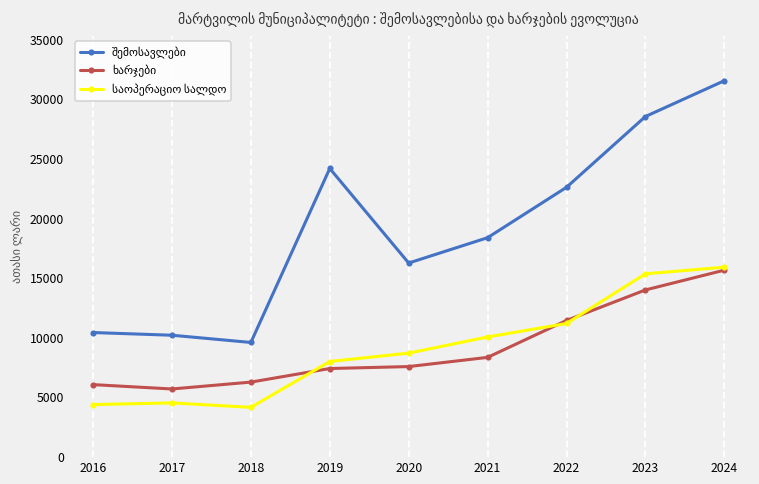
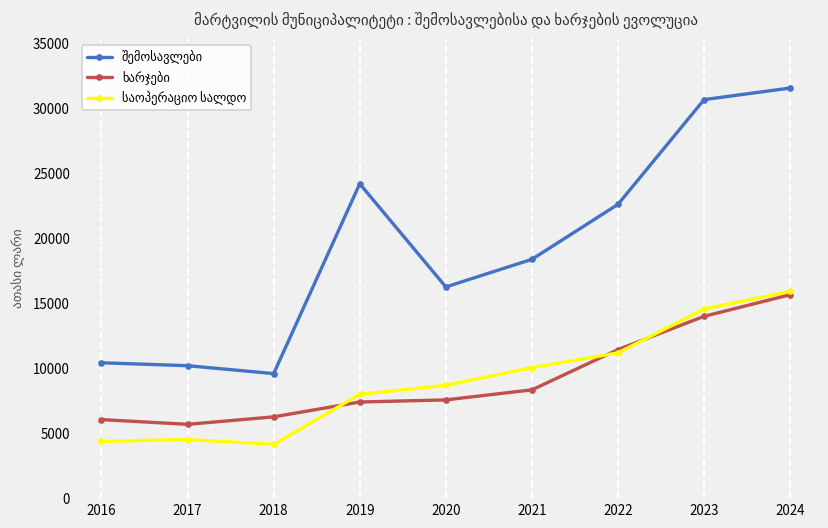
  {
    "შემოსავლები": {
      "2016": 10400,
      "2017": 10200,
      "2018": 9600,
      "2019": 24200,
      "2020": 16300,
      "2021": 18400,
      "2022": 22600,
-     "2023": 28600,
+     "2023": 30700,
      "2024": 31600
    },
    "ხარჯები": {
      "2016": 6000,
      "2017": 5700,
      "2018": 6300,
      "2019": 7400,
      "2020": 7600,
      "2021": 8300,
      "2022": 11400,
      "2023": 14000,
      "2024": 15700
    },
    "საოპერაციო სალდო": {
      "2016": 4400,
      "2017": 4500,
      "2018": 4100,
      "2019": 8000,
      "2020": 8700,
      "2021": 10100,
      "2022": 11200,
-     "2023": 15400,
+     "2023": 14600,
      "2024": 15900
    }
  }
